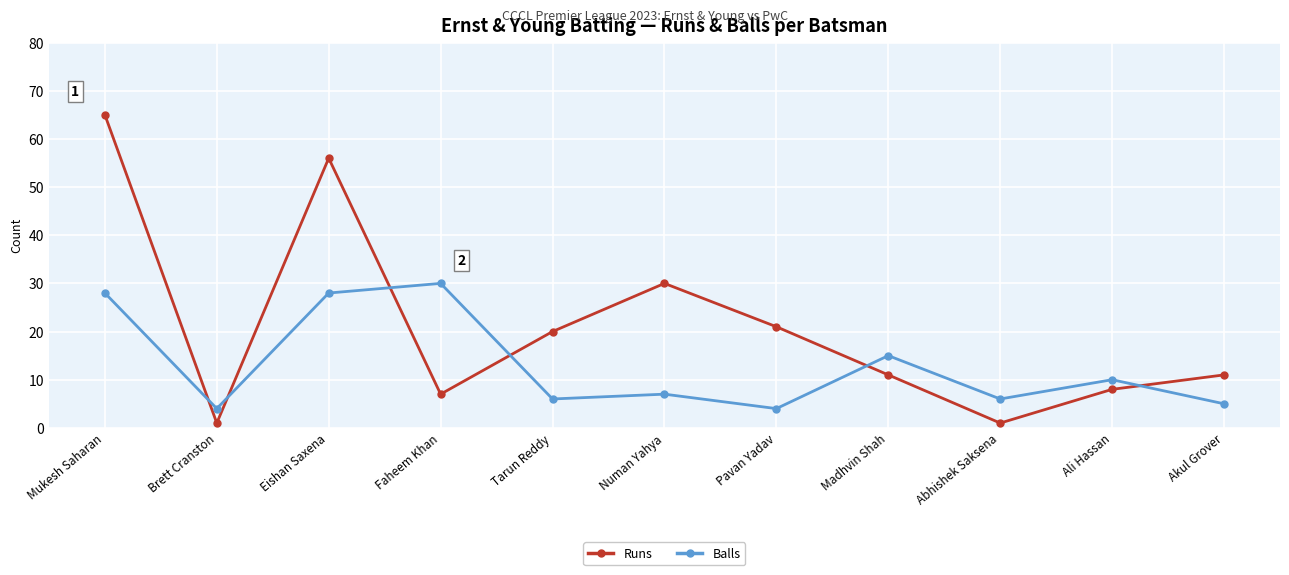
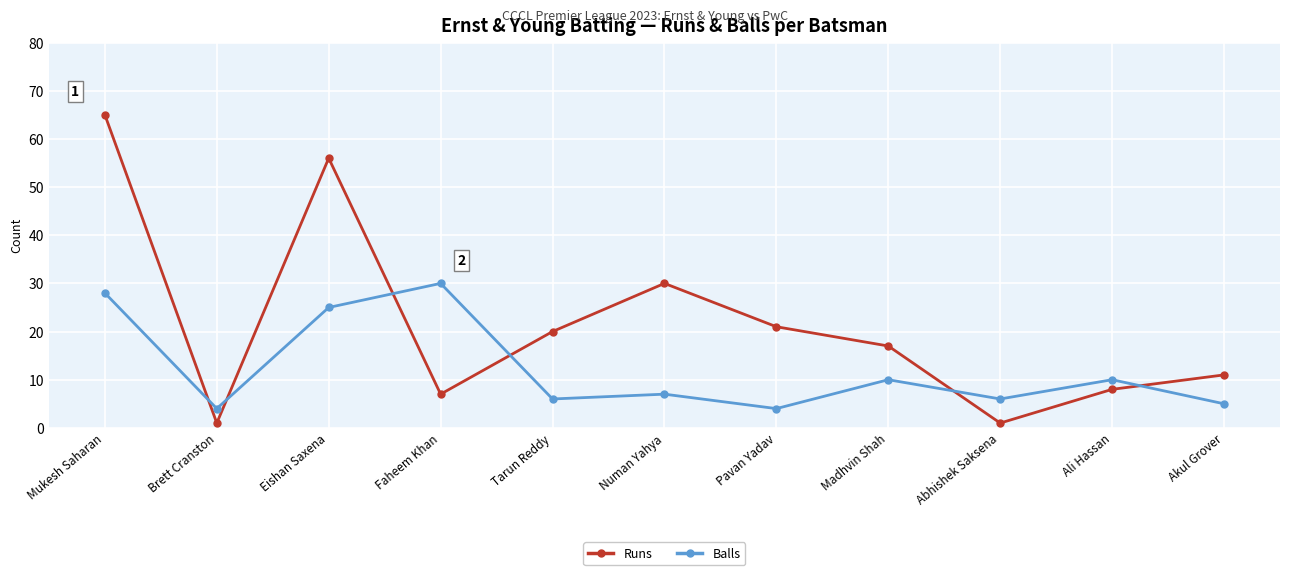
  {
    "Runs": {
      "Mukesh Saharan": 65,
      "Brett Cranston": 1,
      "Eishan Saxena": 56,
      "Faheem Khan": 7,
      "Tarun Reddy": 20,
      "Numan Yahya": 30,
      "Pavan Yadav": 21,
-     "Madhvin Shah": 11,
+     "Madhvin Shah": 17,
      "Abhishek Saksena": 1,
      "Ali Hassan": 8,
      "Akul Grover": 11
    },
    "Balls": {
      "Mukesh Saharan": 28,
      "Brett Cranston": 4,
-     "Eishan Saxena": 28,
+     "Eishan Saxena": 25,
      "Tarun Reddy": 6,
      "Numan Yahya": 7,
      "Pavan Yadav": 4,
-     "Madhvin Shah": 15,
+     "Madhvin Shah": 10,
      "Abhishek Saksena": 6,
      "Ali Hassan": 10,
      "Akul Grover": 5
    }
  }
